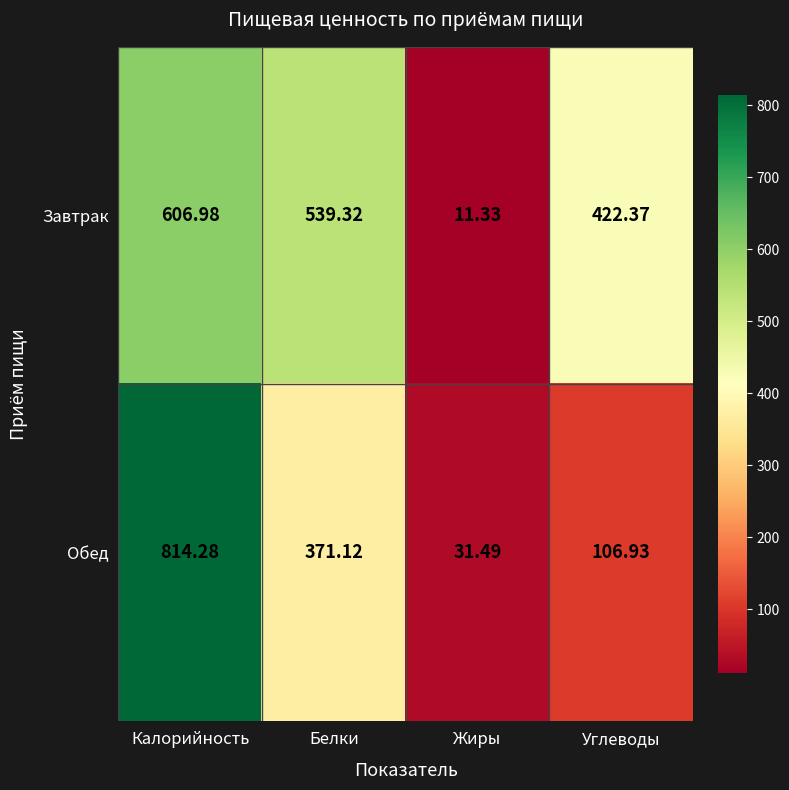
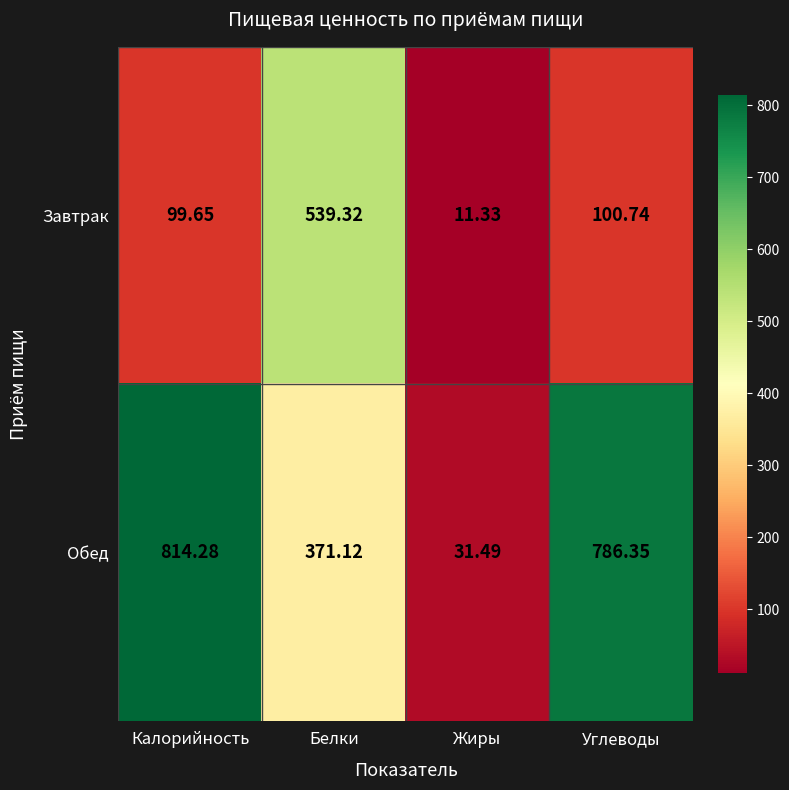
  {
    "Завтрак": {
-     "Калорийность": 606.98,
+     "Калорийность": 99.65,
      "Белки": 539.32,
      "Жиры": 11.33,
-     "Углеводы": 422.37
+     "Углеводы": 100.74
    },
    "Обед": {
      "Калорийность": 814.28,
      "Белки": 371.12,
      "Жиры": 31.49,
-     "Углеводы": 106.93
+     "Углеводы": 786.35
    }
  }
